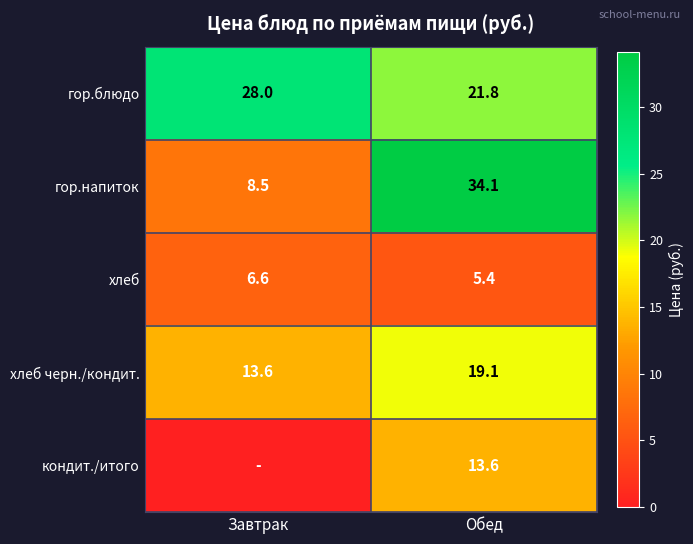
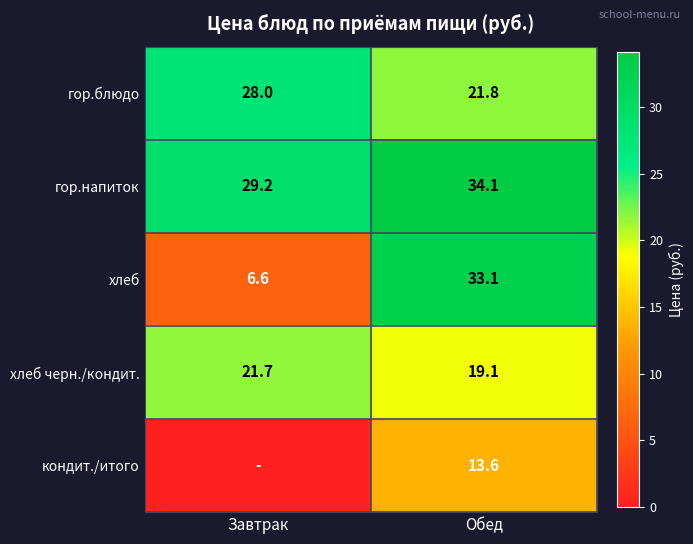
  {
    "гор.блюдо": {
      "Завтрак": 28.0,
      "Обед": 21.8
    },
    "гор.напиток": {
-     "Завтрак": 8.5,
+     "Завтрак": 29.2,
      "Обед": 34.1
    },
    "хлеб": {
      "Завтрак": 6.6,
-     "Обед": 5.4
+     "Обед": 33.1
    },
    "хлеб черн./кондит.": {
-     "Завтрак": 13.6,
+     "Завтрак": 21.7,
      "Обед": 19.1
    },
    "кондит./итого": {
      "Обед": 13.6
    }
  }
